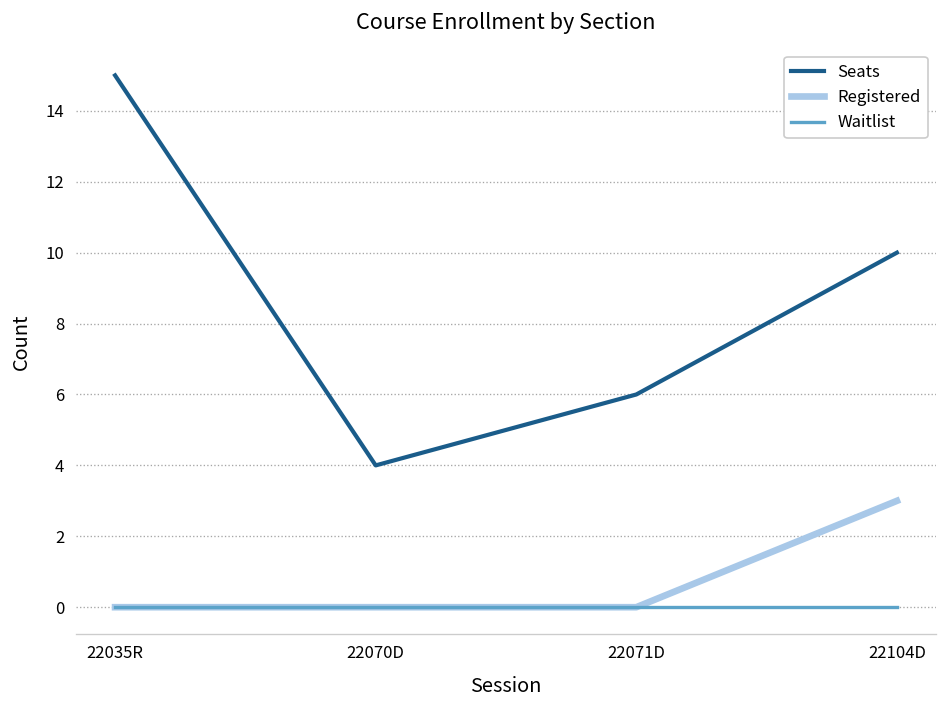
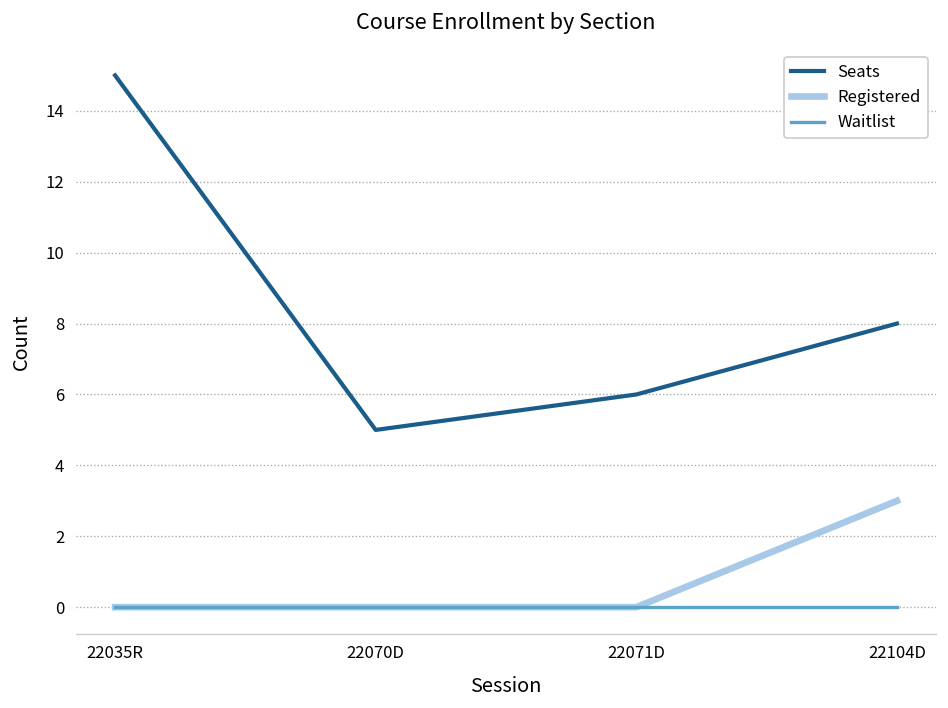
  {
    "Seats": {
      "22035R": 15,
-     "22070D": 4,
+     "22070D": 5,
      "22071D": 6,
-     "22104D": 10
+     "22104D": 8
    },
    "Registered": {
      "22104D": 3
    },
    "Waitlist": {
      "22104D": 0
    }
  }
